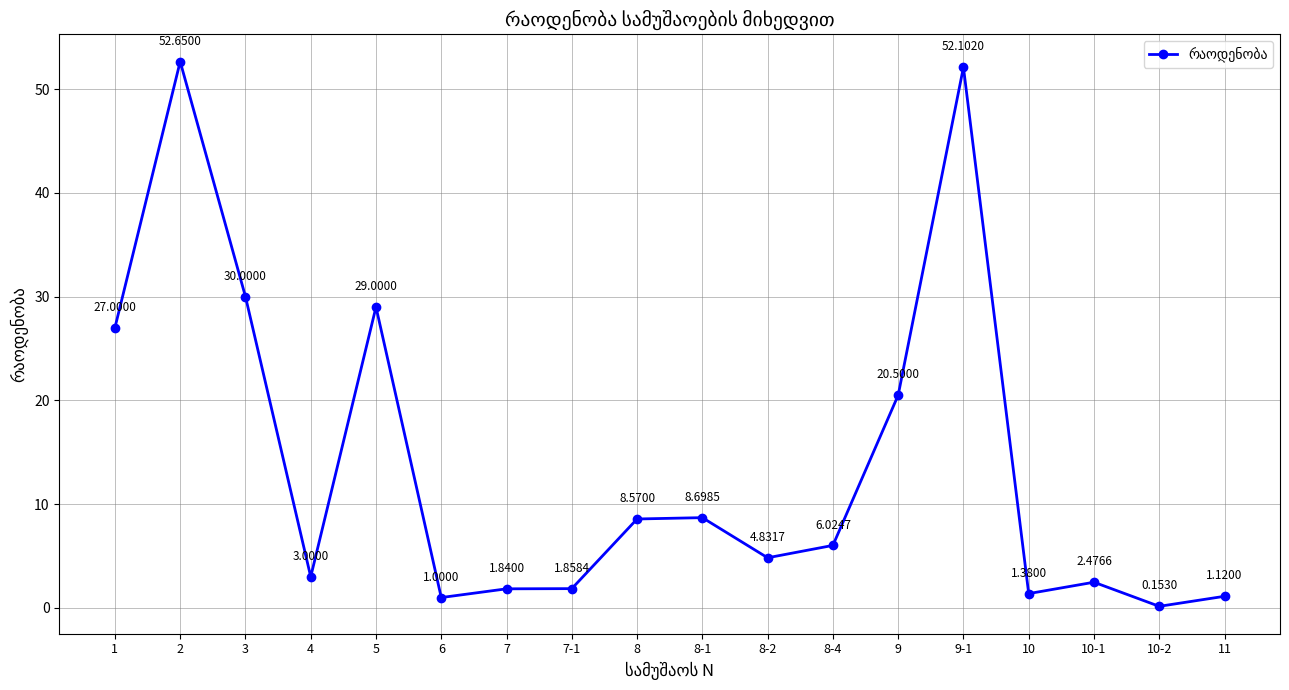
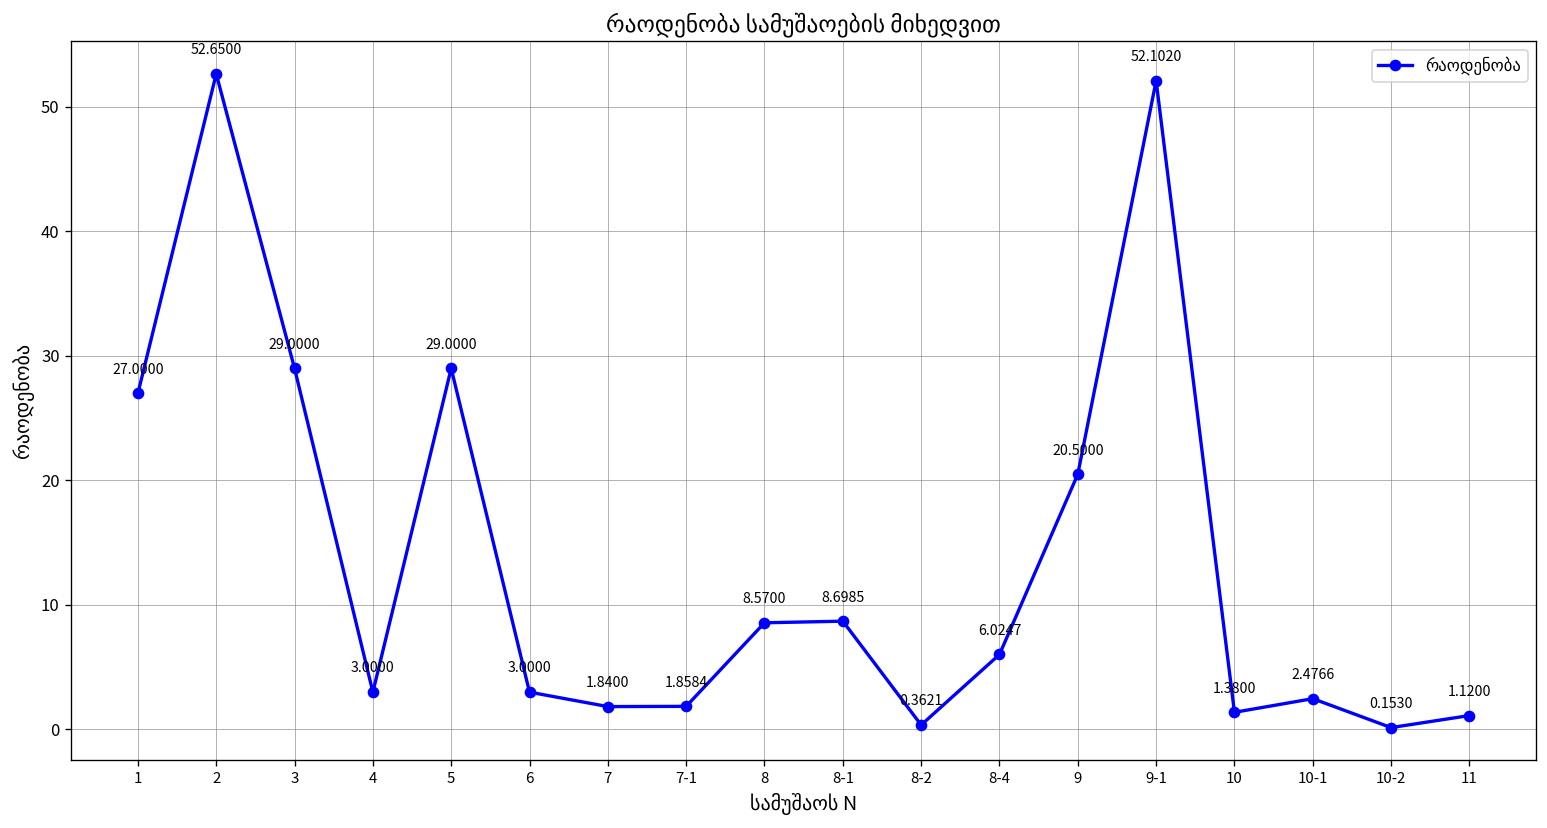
  {
    "1": 27.0000,
    "2": 52.6500,
-   "3": 30.0000,
+   "3": 29.0000,
    "4": 3.0000,
    "5": 29.0000,
-   "6": 1.0000,
+   "6": 3.0000,
    "7": 1.8400,
    "7-1": 1.8584,
    "8": 8.5700,
    "8-1": 8.6985,
-   "8-2": 4.8317,
+   "8-2": 0.3621,
    "8-4": 6.0247,
    "9": 20.5000,
    "9-1": 52.1020,
    "10": 1.3800,
    "10-1": 2.4766,
    "10-2": 0.1530,
    "11": 1.1200
  }
